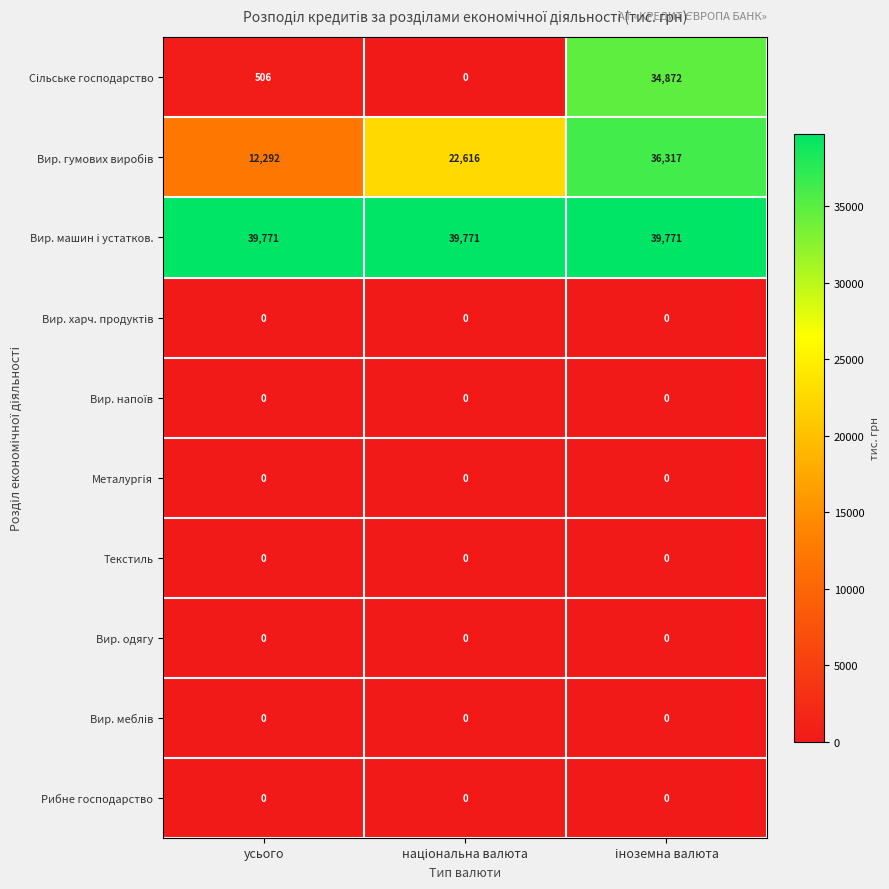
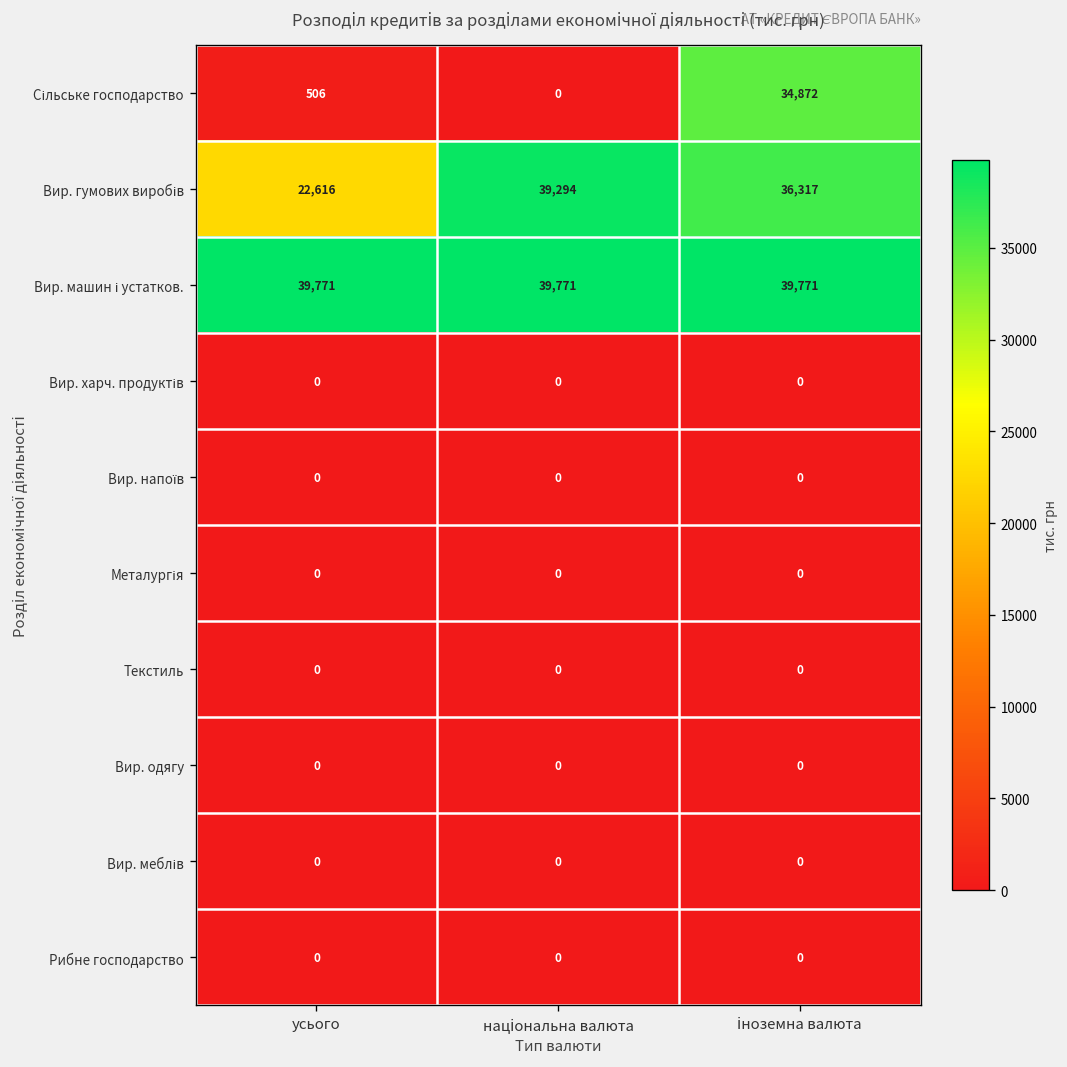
  {
    "Сільське господарство": {
      "усього": "506",
      "національна валюта": "0",
      "іноземна валюта": "34,872"
    },
    "Вир. гумових виробів": {
-     "усього": "12,292",
-     "національна валюта": "22,616",
+     "усього": "22,616",
+     "національна валюта": "39,294",
      "іноземна валюта": "36,317"
    },
    "Вир. машин і устатков.": {
      "усього": "39,771",
      "національна валюта": "39,771",
      "іноземна валюта": "39,771"
    },
    "Вир. харч. продуктів": {
      "усього": "0",
      "національна валюта": "0",
      "іноземна валюта": "0"
    },
    "Вир. напоїв": {
      "усього": "0",
      "національна валюта": "0",
      "іноземна валюта": "0"
    },
    "Металургія": {
      "усього": "0",
      "національна валюта": "0",
      "іноземна валюта": "0"
    },
    "Текстиль": {
      "усього": "0",
      "національна валюта": "0",
      "іноземна валюта": "0"
    },
    "Вир. одягу": {
      "усього": "0",
      "національна валюта": "0",
      "іноземна валюта": "0"
    },
    "Вир. меблів": {
      "усього": "0",
      "національна валюта": "0",
      "іноземна валюта": "0"
    },
    "Рибне господарство": {
      "усього": "0",
      "національна валюта": "0",
      "іноземна валюта": "0"
    }
  }
